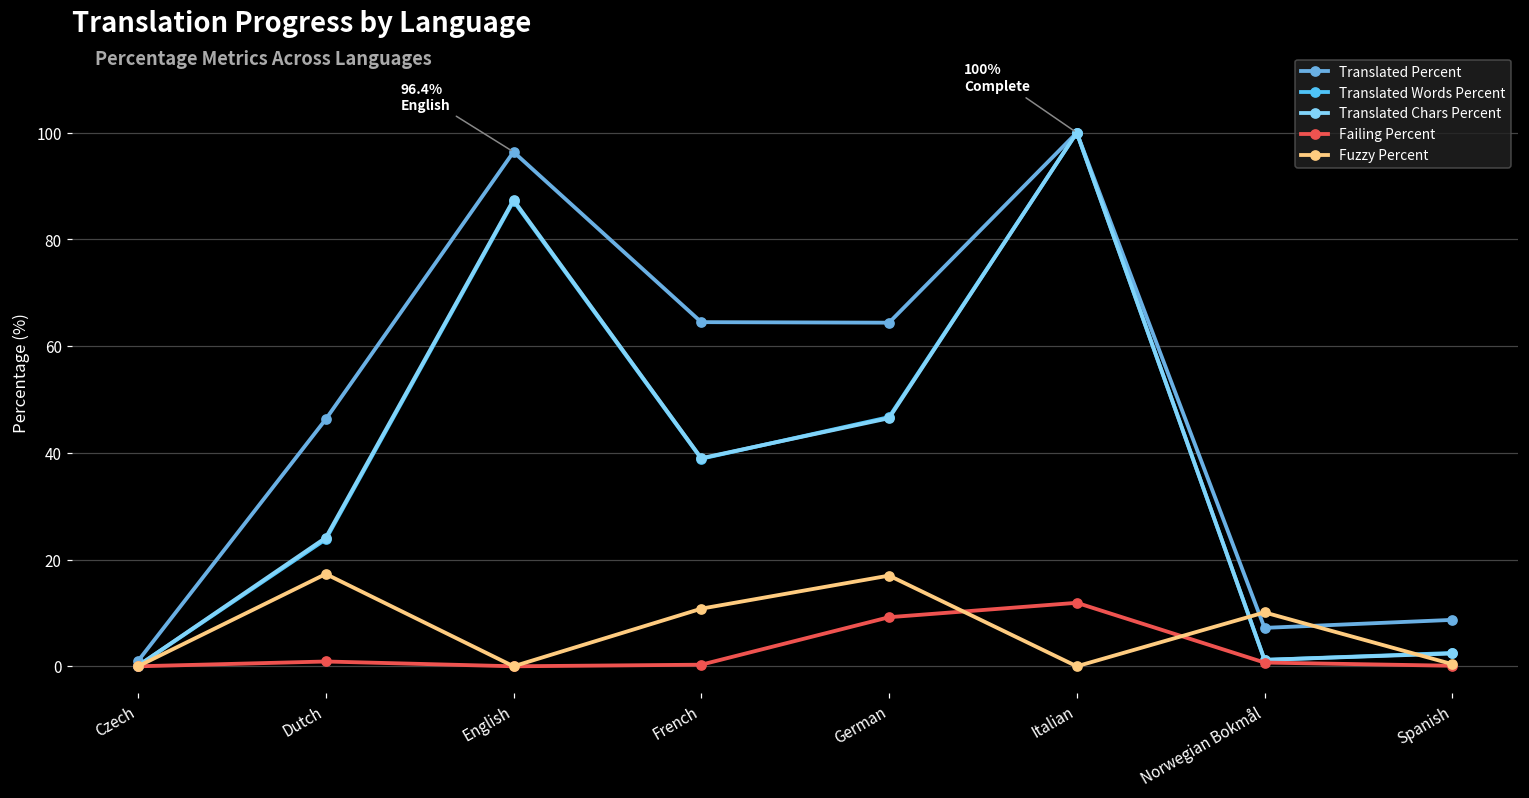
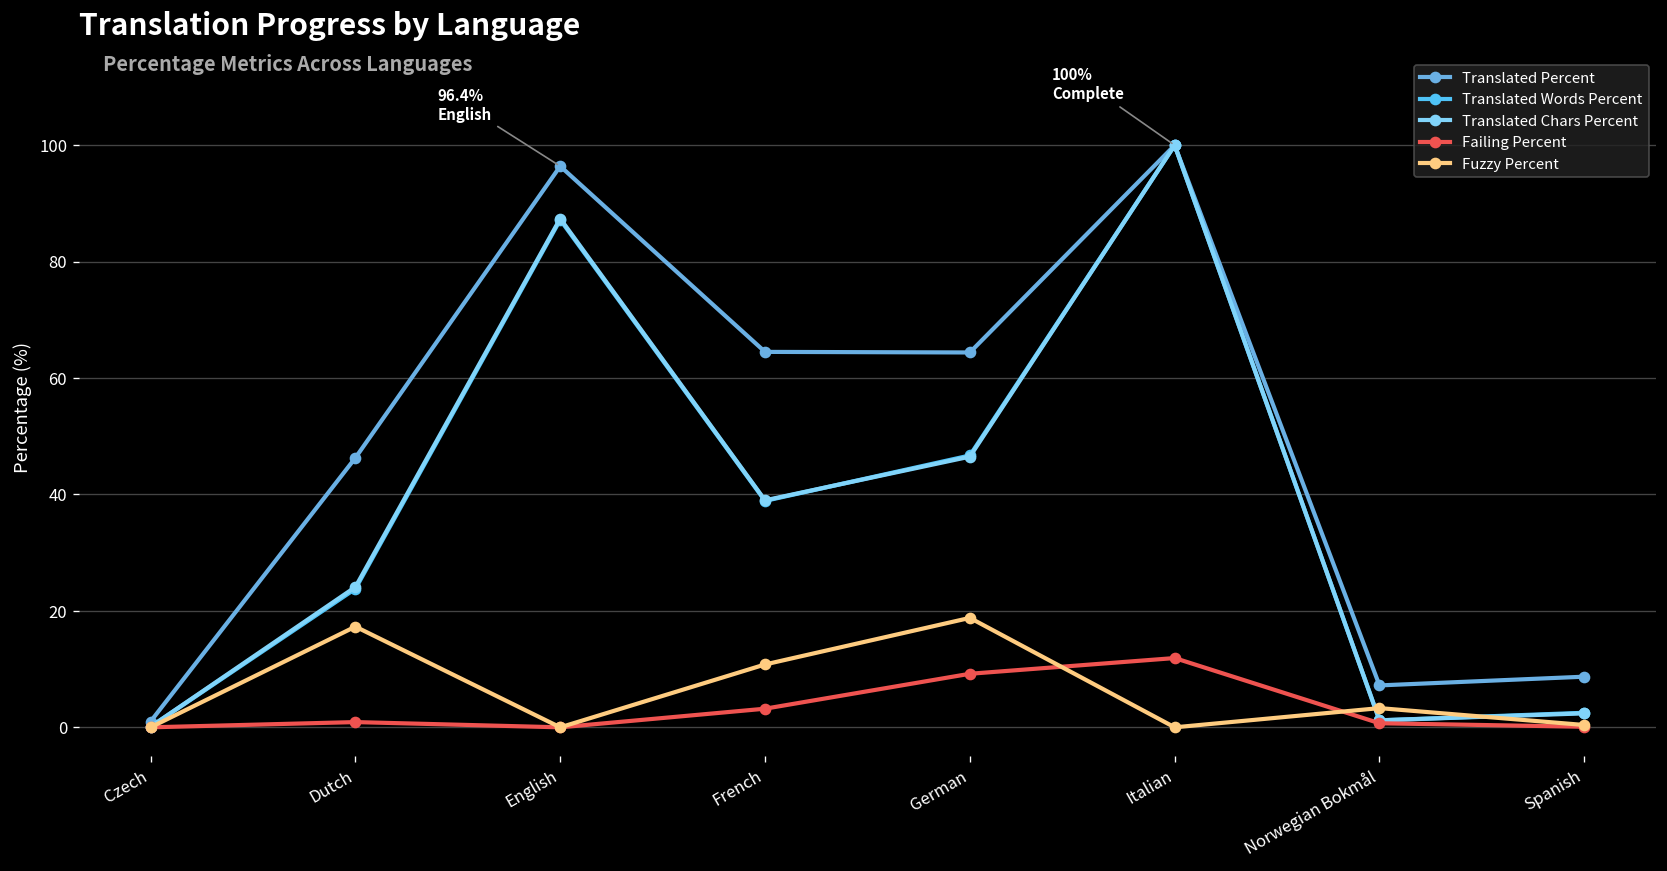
  {
    "Failing Percent": {
      "Dutch": 1,
-     "French": 0,
+     "French": 3,
      "German": 9,
      "Italian": 12
    },
    "Fuzzy Percent": {
      "Dutch": 17,
      "French": 11,
-     "German": 17,
+     "German": 19,
      "Italian": 0,
-     "Norwegian Bokmål": 10
+     "Norwegian Bokmål": 3
    }
  }
